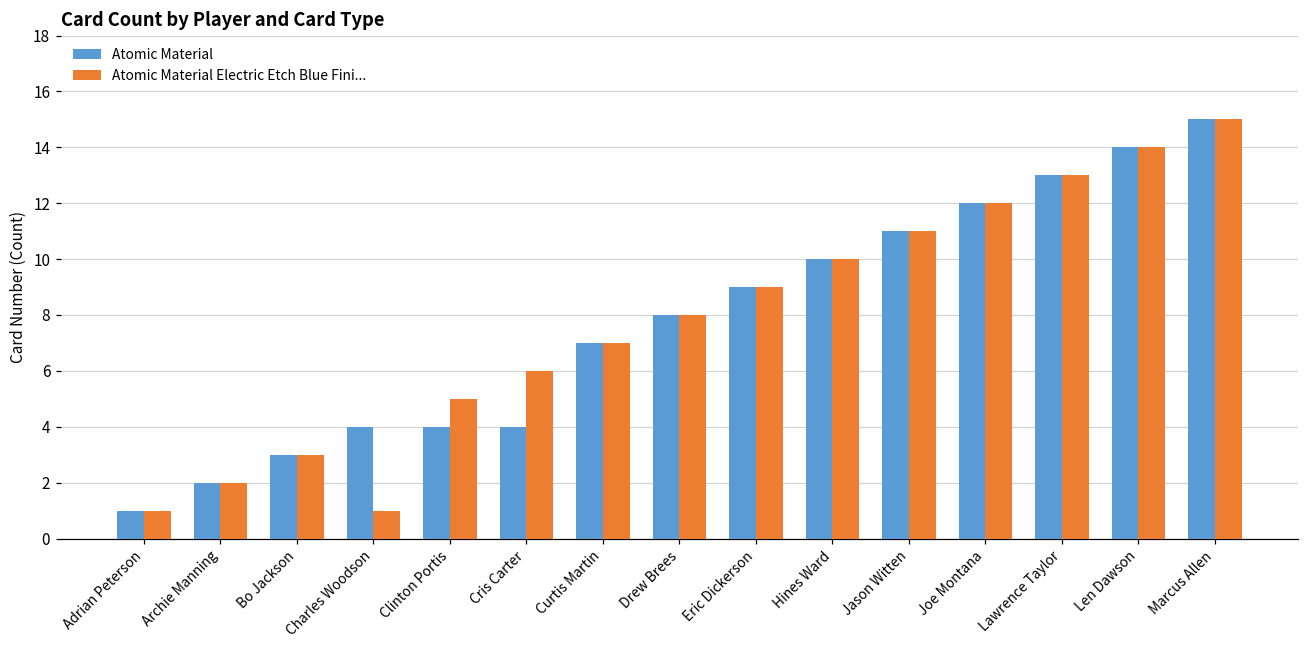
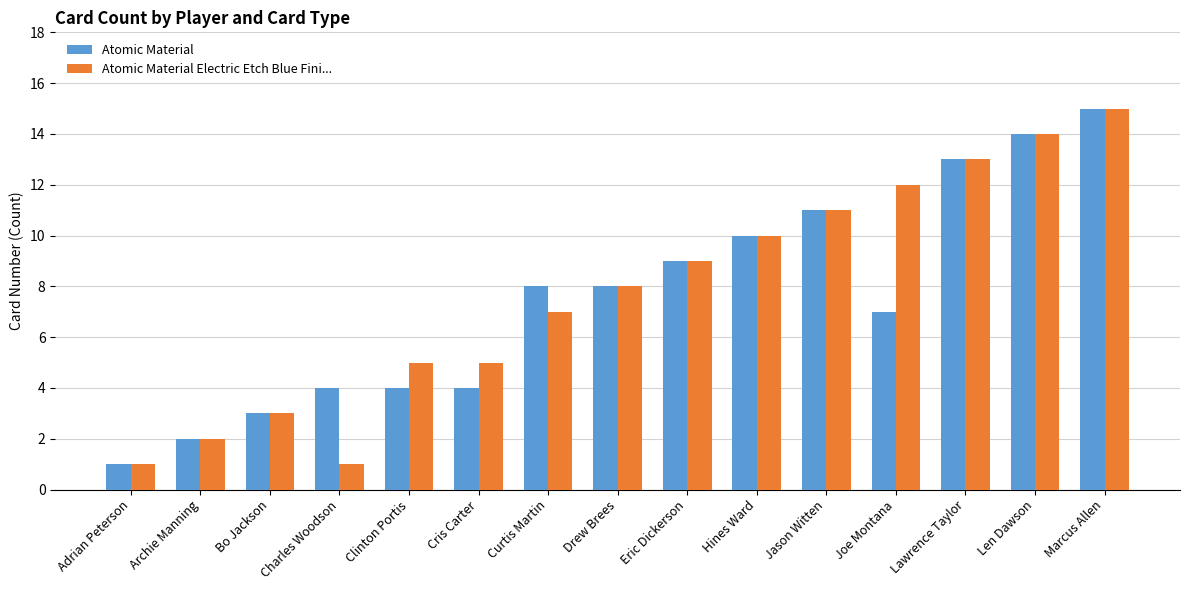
  {
    "Atomic Material": {
      "Adrian Peterson": 1,
      "Archie Manning": 2,
      "Bo Jackson": 3,
      "Charles Woodson": 4,
      "Clinton Portis": 4,
      "Cris Carter": 4,
-     "Curtis Martin": 7,
+     "Curtis Martin": 8,
      "Drew Brees": 8,
      "Eric Dickerson": 9,
      "Hines Ward": 10,
      "Jason Witten": 11,
-     "Joe Montana": 12,
+     "Joe Montana": 7,
      "Lawrence Taylor": 13,
      "Len Dawson": 14,
      "Marcus Allen": 15
    },
    "Atomic Material Electric Etch Blue Fini...": {
      "Adrian Peterson": 1,
      "Archie Manning": 2,
      "Bo Jackson": 3,
      "Charles Woodson": 1,
      "Clinton Portis": 5,
-     "Cris Carter": 6,
+     "Cris Carter": 5,
      "Curtis Martin": 7,
      "Drew Brees": 8,
      "Eric Dickerson": 9,
      "Hines Ward": 10,
      "Jason Witten": 11,
      "Joe Montana": 12,
      "Lawrence Taylor": 13,
      "Len Dawson": 14,
      "Marcus Allen": 15
    }
  }
